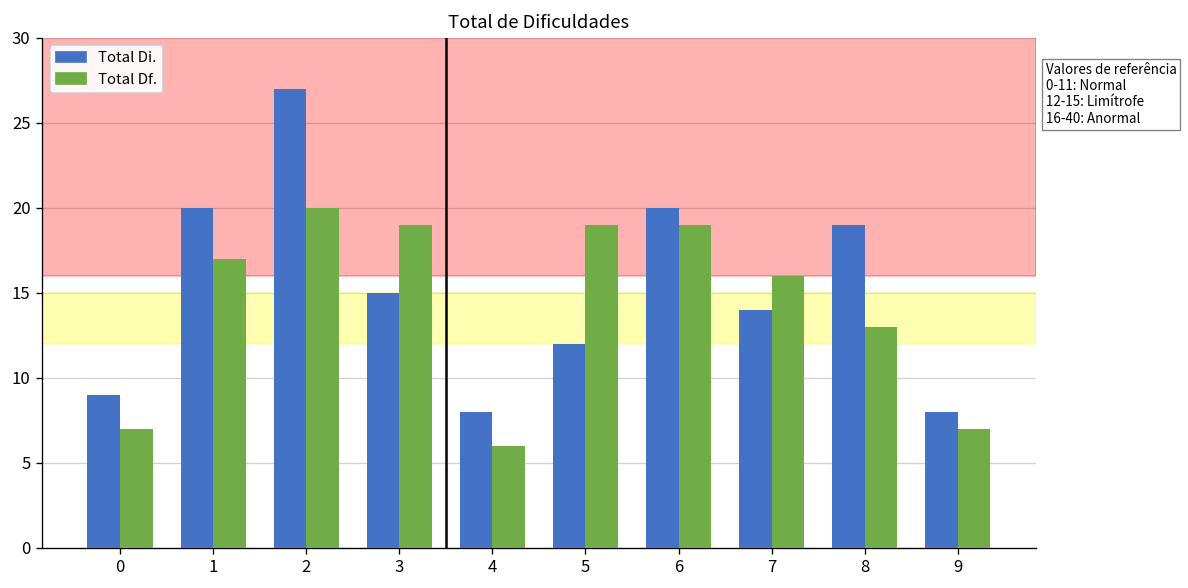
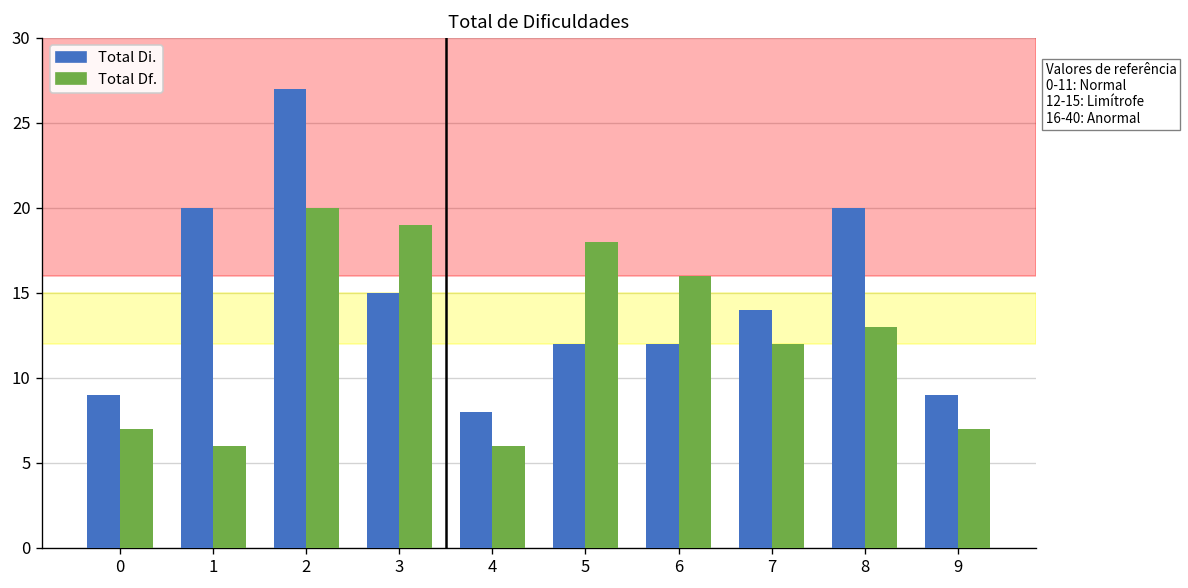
  {
    "Total Di.": {
      "0": 9,
      "1": 20,
      "2": 27,
      "3": 15,
      "4": 8,
      "5": 12,
-     "6": 20,
+     "6": 12,
      "7": 14,
-     "8": 19,
-     "9": 8
+     "8": 20,
+     "9": 9
    },
    "Total Df.": {
      "0": 7,
-     "1": 17,
+     "1": 6,
      "2": 20,
      "3": 19,
      "4": 6,
-     "5": 19,
-     "6": 19,
-     "7": 16,
+     "5": 18,
+     "6": 16,
+     "7": 12,
      "8": 13,
      "9": 7
    }
  }
